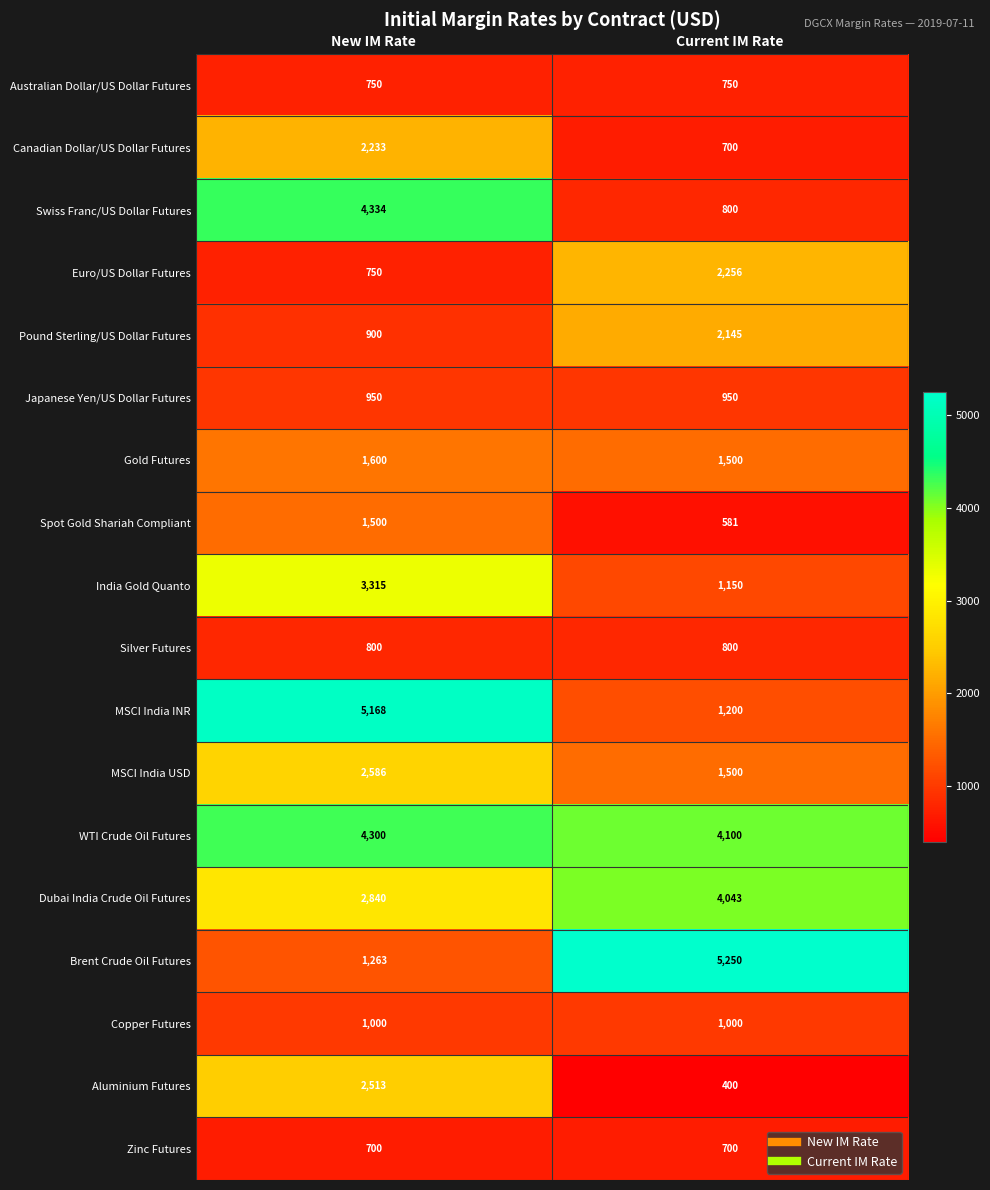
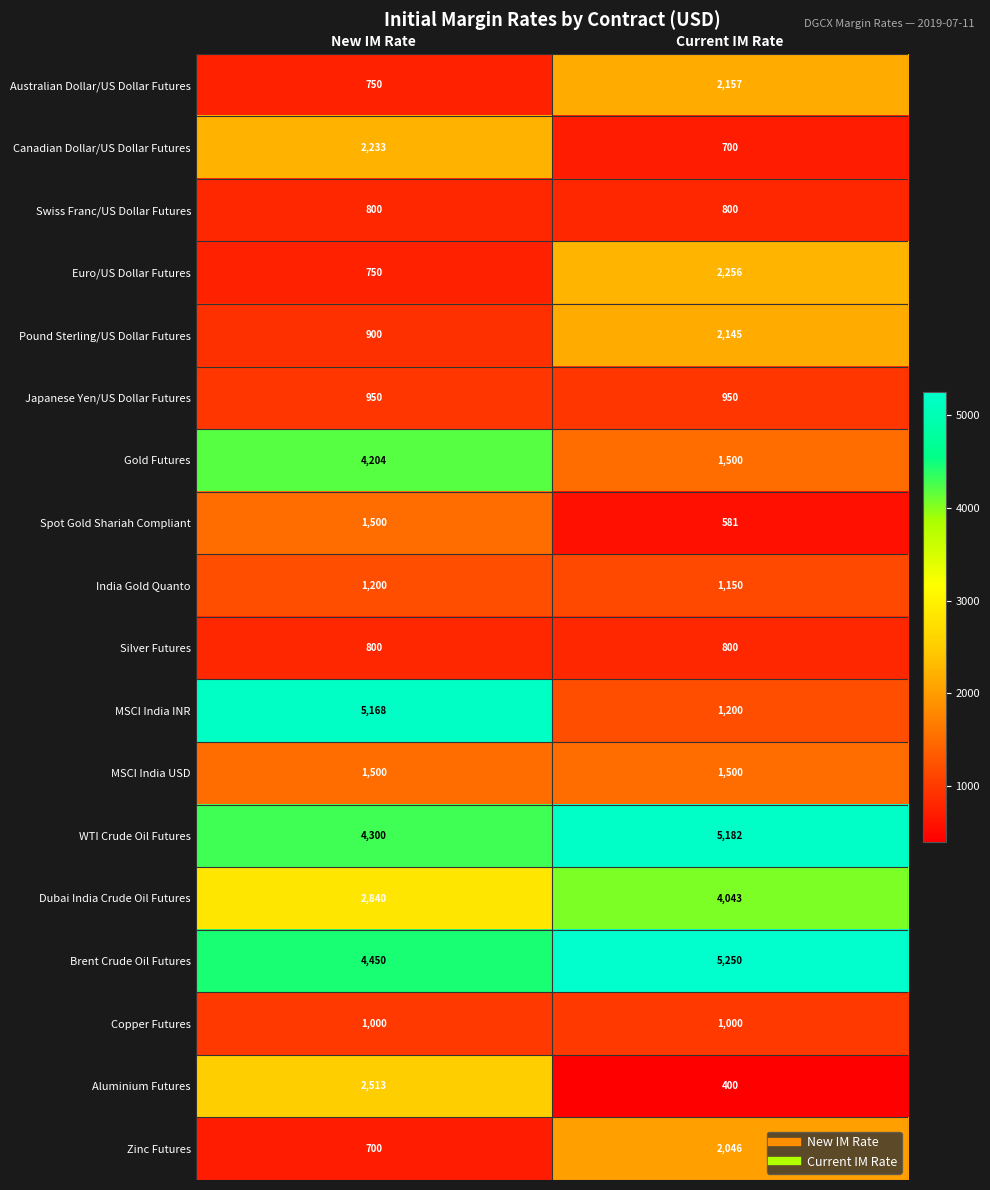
  {
    "Australian Dollar/US Dollar Futures": {
      "New IM Rate": "750",
-     "Current IM Rate": "750"
+     "Current IM Rate": "2,157"
    },
    "Canadian Dollar/US Dollar Futures": {
      "New IM Rate": "2,233",
      "Current IM Rate": "700"
    },
    "Swiss Franc/US Dollar Futures": {
-     "New IM Rate": "4,334",
+     "New IM Rate": "800",
      "Current IM Rate": "800"
    },
    "Euro/US Dollar Futures": {
      "New IM Rate": "750",
      "Current IM Rate": "2,256"
    },
    "Pound Sterling/US Dollar Futures": {
      "New IM Rate": "900",
      "Current IM Rate": "2,145"
    },
    "Japanese Yen/US Dollar Futures": {
      "New IM Rate": "950",
      "Current IM Rate": "950"
    },
    "Gold Futures": {
-     "New IM Rate": "1,600",
+     "New IM Rate": "4,204",
      "Current IM Rate": "1,500"
    },
    "Spot Gold Shariah Compliant": {
      "New IM Rate": "1,500",
      "Current IM Rate": "581"
    },
    "India Gold Quanto": {
-     "New IM Rate": "3,315",
+     "New IM Rate": "1,200",
      "Current IM Rate": "1,150"
    },
    "Silver Futures": {
      "New IM Rate": "800",
      "Current IM Rate": "800"
    },
    "MSCI India INR": {
      "New IM Rate": "5,168",
      "Current IM Rate": "1,200"
    },
    "MSCI India USD": {
-     "New IM Rate": "2,586",
+     "New IM Rate": "1,500",
      "Current IM Rate": "1,500"
    },
    "WTI Crude Oil Futures": {
      "New IM Rate": "4,300",
-     "Current IM Rate": "4,100"
+     "Current IM Rate": "5,182"
    },
    "Dubai India Crude Oil Futures": {
      "New IM Rate": "2,840",
      "Current IM Rate": "4,043"
    },
    "Brent Crude Oil Futures": {
-     "New IM Rate": "1,263",
+     "New IM Rate": "4,450",
      "Current IM Rate": "5,250"
    },
    "Copper Futures": {
      "New IM Rate": "1,000",
      "Current IM Rate": "1,000"
    },
    "Aluminium Futures": {
      "New IM Rate": "2,513",
      "Current IM Rate": "400"
    },
    "Zinc Futures": {
      "New IM Rate": "700",
-     "Current IM Rate": "700"
+     "Current IM Rate": "2,046"
    }
  }
